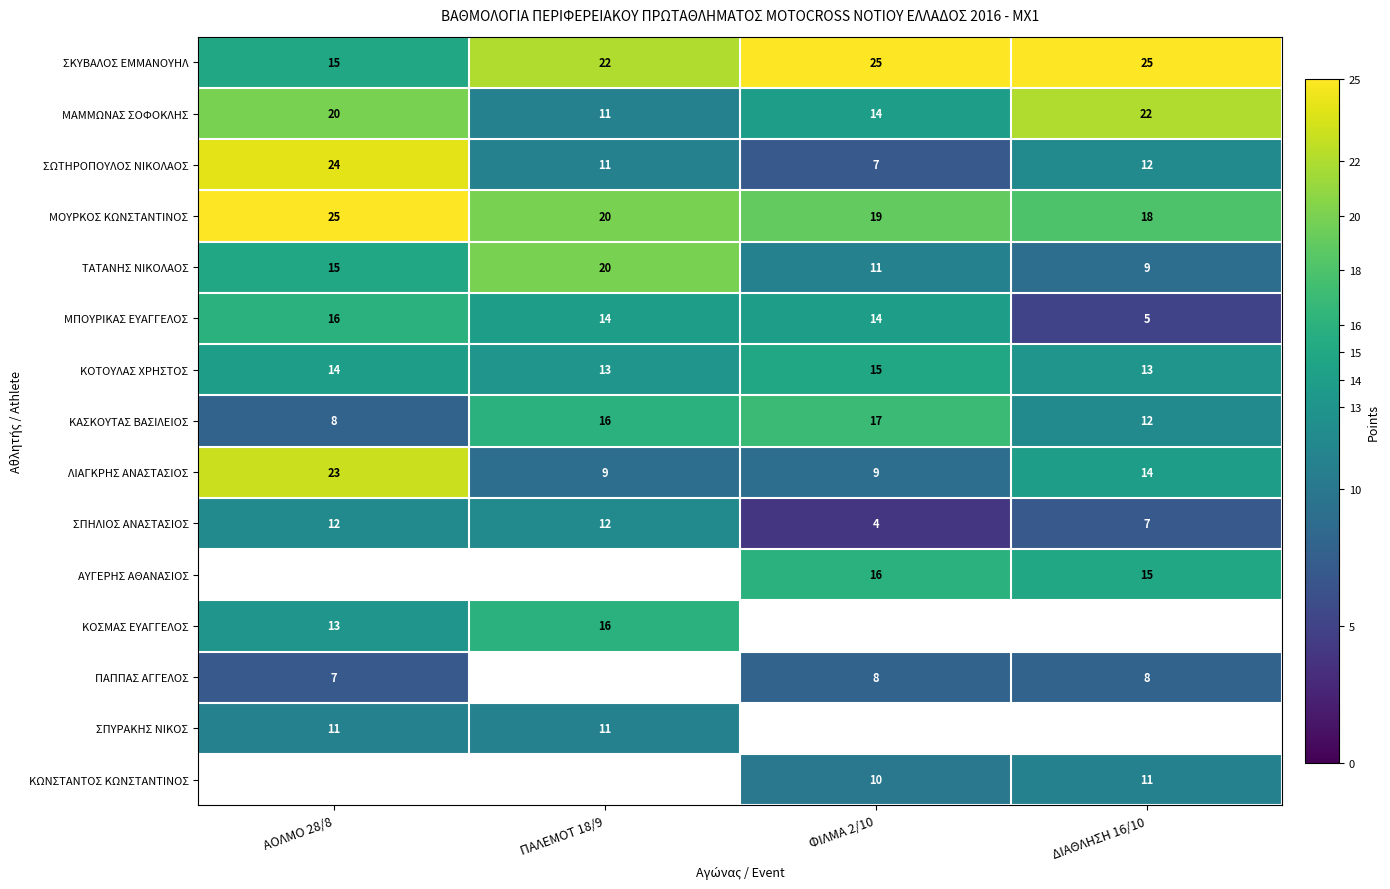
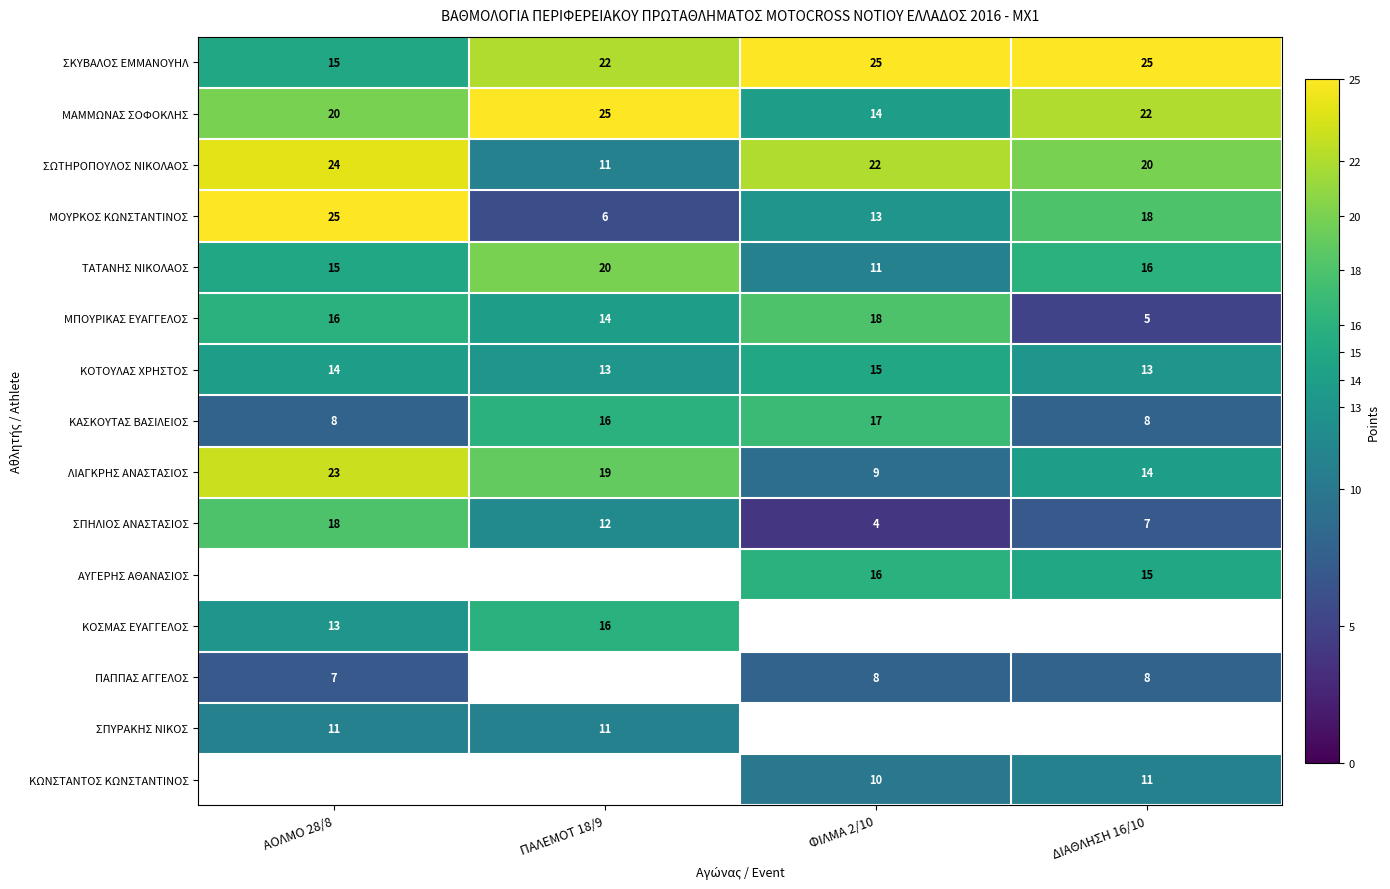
  {
    "ΣΚΥΒΑΛΟΣ ΕΜΜΑΝΟΥΗΛ": {
      "ΑΟΛΜΟ 28/8": 15,
      "ΠΑΛΕΜΟΤ 18/9": 22,
      "ΦΙΛΜΑ 2/10": 25,
      "ΔΙΑΘΛΗΣΗ 16/10": 25
    },
    "ΜΑΜΜΩΝΑΣ ΣΟΦΟΚΛΗΣ": {
      "ΑΟΛΜΟ 28/8": 20,
-     "ΠΑΛΕΜΟΤ 18/9": 11,
+     "ΠΑΛΕΜΟΤ 18/9": 25,
      "ΦΙΛΜΑ 2/10": 14,
      "ΔΙΑΘΛΗΣΗ 16/10": 22
    },
    "ΣΩΤΗΡΟΠΟΥΛΟΣ ΝΙΚΟΛΑΟΣ": {
      "ΑΟΛΜΟ 28/8": 24,
      "ΠΑΛΕΜΟΤ 18/9": 11,
-     "ΦΙΛΜΑ 2/10": 7,
-     "ΔΙΑΘΛΗΣΗ 16/10": 12
+     "ΦΙΛΜΑ 2/10": 22,
+     "ΔΙΑΘΛΗΣΗ 16/10": 20
    },
    "ΜΟΥΡΚΟΣ ΚΩΝΣΤΑΝΤΙΝΟΣ": {
      "ΑΟΛΜΟ 28/8": 25,
-     "ΠΑΛΕΜΟΤ 18/9": 20,
-     "ΦΙΛΜΑ 2/10": 19,
+     "ΠΑΛΕΜΟΤ 18/9": 6,
+     "ΦΙΛΜΑ 2/10": 13,
      "ΔΙΑΘΛΗΣΗ 16/10": 18
    },
    "ΤΑΤΑΝΗΣ ΝΙΚΟΛΑΟΣ": {
      "ΑΟΛΜΟ 28/8": 15,
      "ΠΑΛΕΜΟΤ 18/9": 20,
      "ΦΙΛΜΑ 2/10": 11,
-     "ΔΙΑΘΛΗΣΗ 16/10": 9
+     "ΔΙΑΘΛΗΣΗ 16/10": 16
    },
    "ΜΠΟΥΡΙΚΑΣ ΕΥΑΓΓΕΛΟΣ": {
      "ΑΟΛΜΟ 28/8": 16,
      "ΠΑΛΕΜΟΤ 18/9": 14,
-     "ΦΙΛΜΑ 2/10": 14,
+     "ΦΙΛΜΑ 2/10": 18,
      "ΔΙΑΘΛΗΣΗ 16/10": 5
    },
    "ΚΟΤΟΥΛΑΣ ΧΡΗΣΤΟΣ": {
      "ΑΟΛΜΟ 28/8": 14,
      "ΠΑΛΕΜΟΤ 18/9": 13,
      "ΦΙΛΜΑ 2/10": 15,
      "ΔΙΑΘΛΗΣΗ 16/10": 13
    },
    "ΚΑΣΚΟΥΤΑΣ ΒΑΣΙΛΕΙΟΣ": {
      "ΑΟΛΜΟ 28/8": 8,
      "ΠΑΛΕΜΟΤ 18/9": 16,
      "ΦΙΛΜΑ 2/10": 17,
-     "ΔΙΑΘΛΗΣΗ 16/10": 12
+     "ΔΙΑΘΛΗΣΗ 16/10": 8
    },
    "ΛΙΑΓΚΡΗΣ ΑΝΑΣΤΑΣΙΟΣ": {
      "ΑΟΛΜΟ 28/8": 23,
-     "ΠΑΛΕΜΟΤ 18/9": 9,
+     "ΠΑΛΕΜΟΤ 18/9": 19,
      "ΦΙΛΜΑ 2/10": 9,
      "ΔΙΑΘΛΗΣΗ 16/10": 14
    },
    "ΣΠΗΛΙΟΣ ΑΝΑΣΤΑΣΙΟΣ": {
-     "ΑΟΛΜΟ 28/8": 12,
+     "ΑΟΛΜΟ 28/8": 18,
      "ΠΑΛΕΜΟΤ 18/9": 12,
      "ΦΙΛΜΑ 2/10": 4,
      "ΔΙΑΘΛΗΣΗ 16/10": 7
    },
    "ΑΥΓΕΡΗΣ ΑΘΑΝΑΣΙΟΣ": {
      "ΦΙΛΜΑ 2/10": 16,
      "ΔΙΑΘΛΗΣΗ 16/10": 15
    },
    "ΚΟΣΜΑΣ ΕΥΑΓΓΕΛΟΣ": {
      "ΑΟΛΜΟ 28/8": 13,
      "ΠΑΛΕΜΟΤ 18/9": 16
    },
    "ΠΑΠΠΑΣ ΑΓΓΕΛΟΣ": {
      "ΑΟΛΜΟ 28/8": 7,
      "ΦΙΛΜΑ 2/10": 8,
      "ΔΙΑΘΛΗΣΗ 16/10": 8
    },
    "ΣΠΥΡΑΚΗΣ ΝΙΚΟΣ": {
      "ΑΟΛΜΟ 28/8": 11,
      "ΠΑΛΕΜΟΤ 18/9": 11
    },
    "ΚΩΝΣΤΑΝΤΟΣ ΚΩΝΣΤΑΝΤΙΝΟΣ": {
      "ΦΙΛΜΑ 2/10": 10,
      "ΔΙΑΘΛΗΣΗ 16/10": 11
    }
  }
